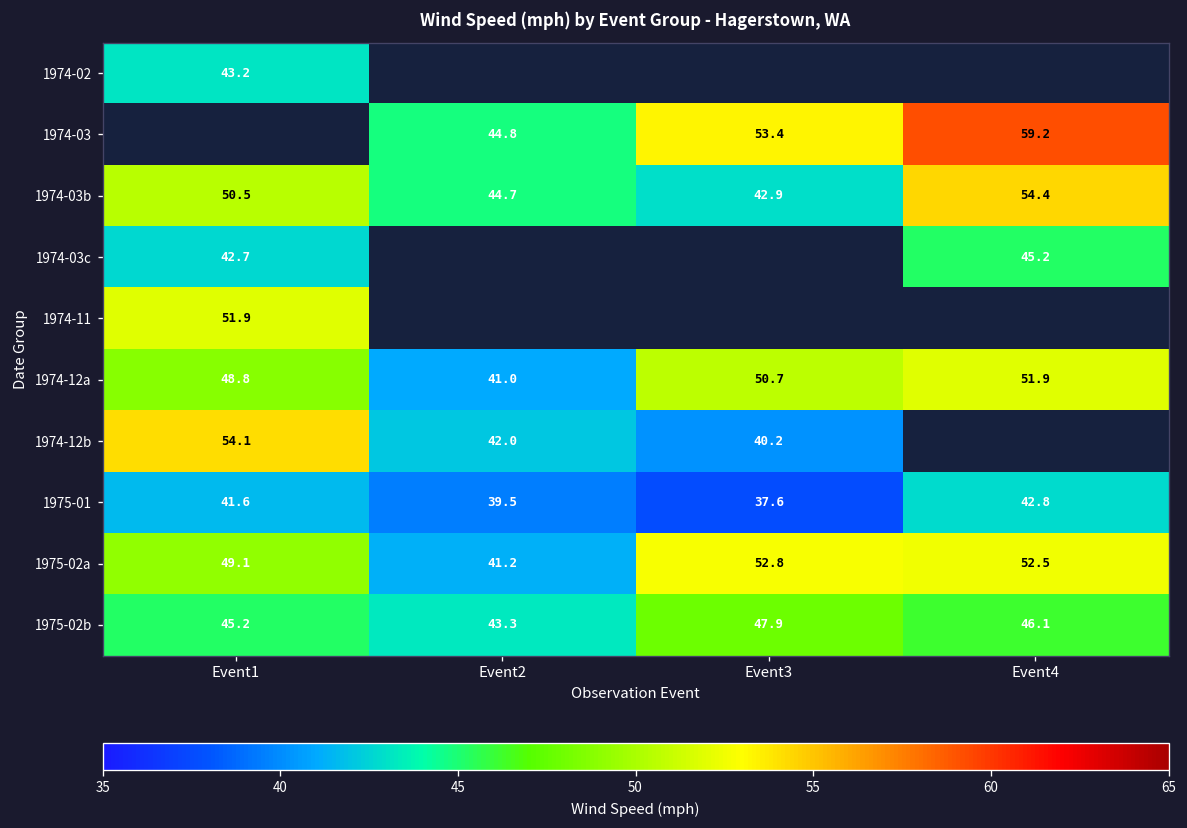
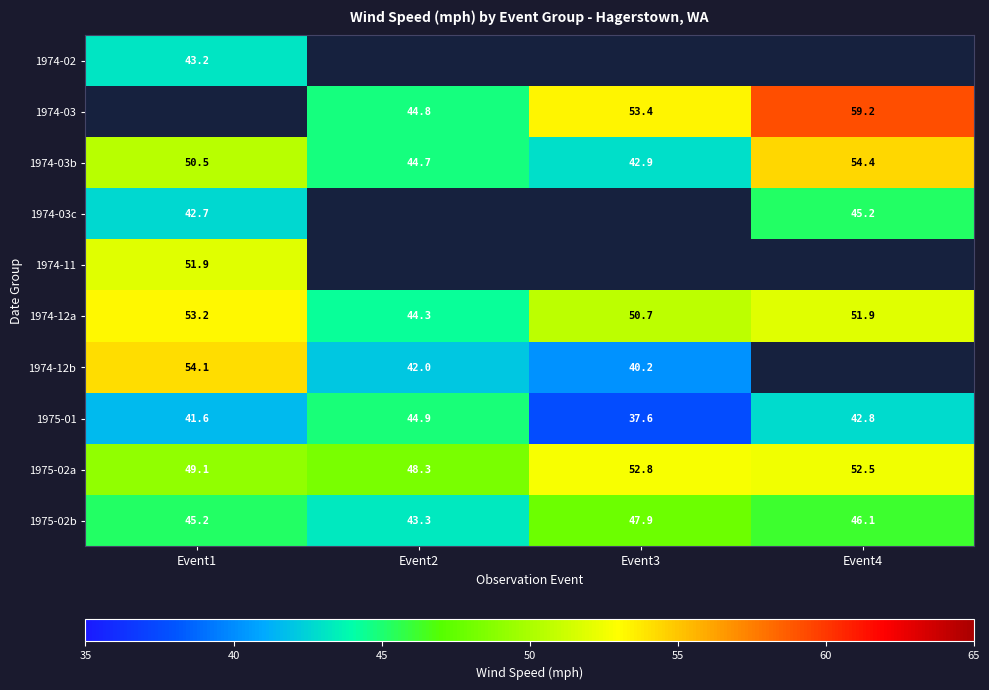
  {
    "1974-02": {
      "Event1": 43.2
    },
    "1974-03": {
      "Event2": 44.8,
      "Event3": 53.4,
      "Event4": 59.2
    },
    "1974-03b": {
      "Event1": 50.5,
      "Event2": 44.7,
      "Event3": 42.9,
      "Event4": 54.4
    },
    "1974-03c": {
      "Event1": 42.7,
      "Event4": 45.2
    },
    "1974-11": {
      "Event1": 51.9
    },
    "1974-12a": {
-     "Event1": 48.8,
-     "Event2": 41.0,
+     "Event1": 53.2,
+     "Event2": 44.3,
      "Event3": 50.7,
      "Event4": 51.9
    },
    "1974-12b": {
      "Event1": 54.1,
      "Event2": 42.0,
      "Event3": 40.2
    },
    "1975-01": {
      "Event1": 41.6,
-     "Event2": 39.5,
+     "Event2": 44.9,
      "Event3": 37.6,
      "Event4": 42.8
    },
    "1975-02a": {
      "Event1": 49.1,
-     "Event2": 41.2,
+     "Event2": 48.3,
      "Event3": 52.8,
      "Event4": 52.5
    },
    "1975-02b": {
      "Event1": 45.2,
      "Event2": 43.3,
      "Event3": 47.9,
      "Event4": 46.1
    }
  }
